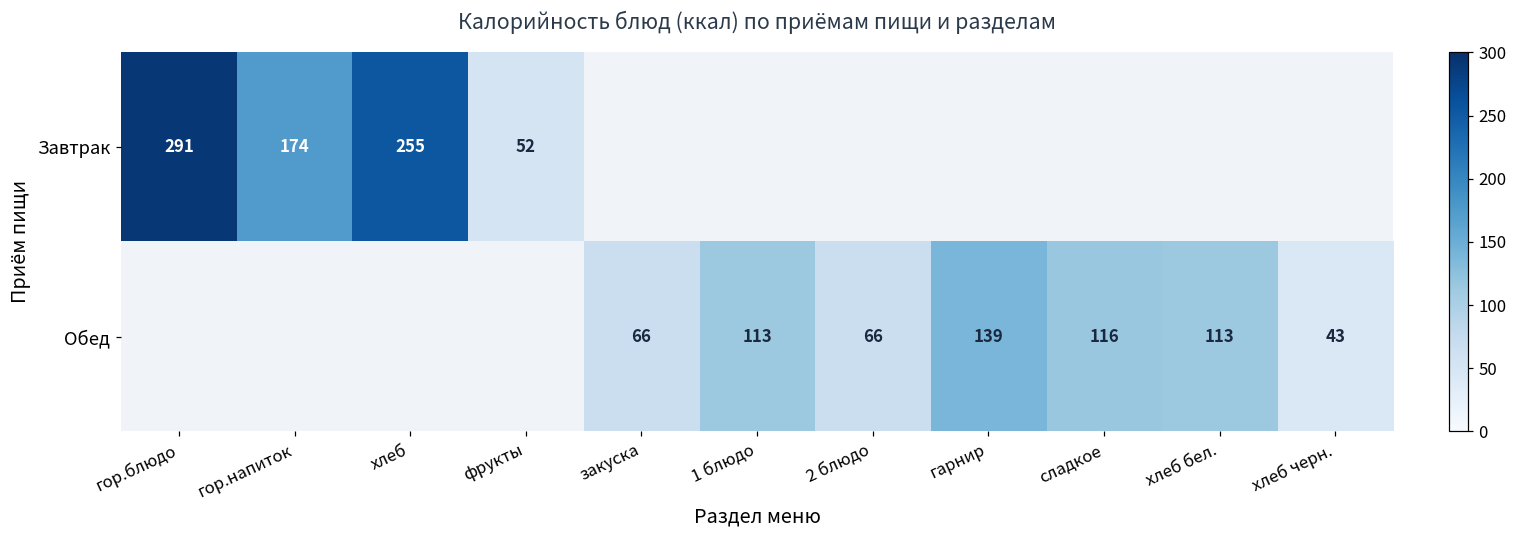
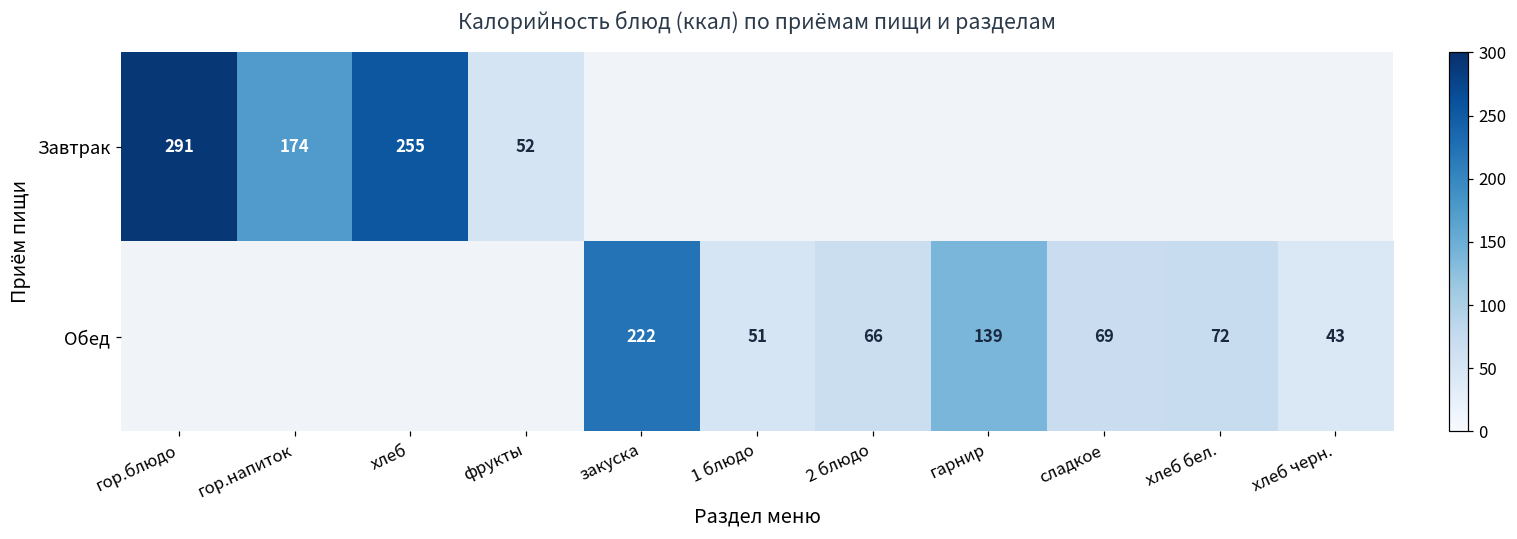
  {
    "Завтрак": {
      "гор.блюдо": 291,
      "гор.напиток": 174,
      "хлеб": 255,
      "фрукты": 52
    },
    "Обед": {
-     "закуска": 66,
-     "1 блюдо": 113,
+     "закуска": 222,
+     "1 блюдо": 51,
      "2 блюдо": 66,
      "гарнир": 139,
-     "сладкое": 116,
-     "хлеб бел.": 113,
+     "сладкое": 69,
+     "хлеб бел.": 72,
      "хлеб черн.": 43
    }
  }
